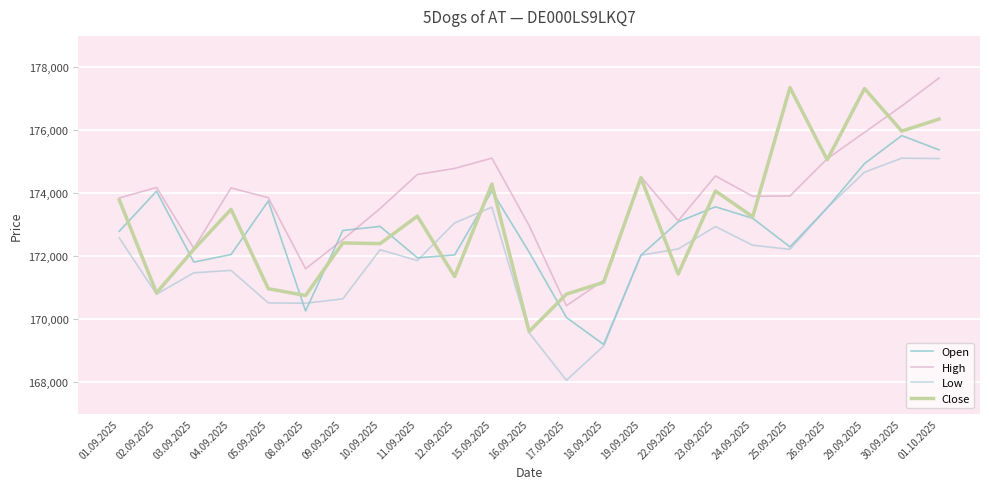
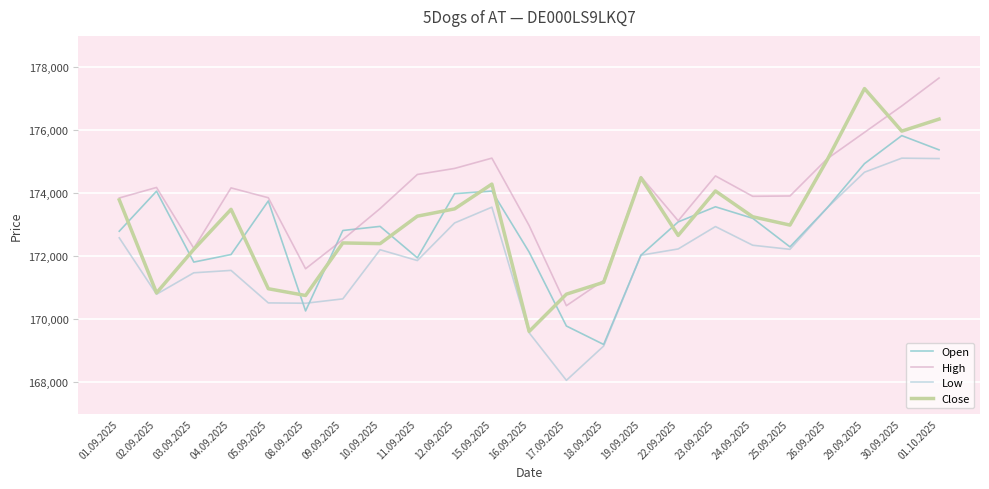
  {
    "Open": {
      "01.09.2025": "172,800",
      "02.09.2025": "174,100",
      "03.09.2025": "171,800",
      "04.09.2025": "172,100",
      "05.09.2025": "173,800",
      "08.09.2025": "170,300",
      "09.09.2025": "172,800",
      "10.09.2025": "173,000",
      "11.09.2025": "172,000",
-     "12.09.2025": "172,000",
+     "12.09.2025": "174,000",
      "15.09.2025": "174,100",
      "16.09.2025": "172,100",
-     "17.09.2025": "170,100",
+     "17.09.2025": "169,800",
      "23.09.2025": "173,600",
      "29.09.2025": "174,900",
      "30.09.2025": "175,800",
      "01.10.2025": "175,400"
    },
    "Close": {
      "04.09.2025": "173,500",
      "05.09.2025": "171,000",
      "08.09.2025": "170,800",
      "09.09.2025": "172,400",
      "10.09.2025": "172,400",
      "11.09.2025": "173,300",
-     "12.09.2025": "171,400",
+     "12.09.2025": "173,500",
      "15.09.2025": "174,300",
      "17.09.2025": "170,800",
-     "22.09.2025": "171,400",
+     "22.09.2025": "172,700",
      "23.09.2025": "174,100",
-     "25.09.2025": "177,400",
+     "25.09.2025": "173,000",
      "29.09.2025": "177,300",
      "30.09.2025": "176,000",
      "01.10.2025": "176,400"
    }
  }
